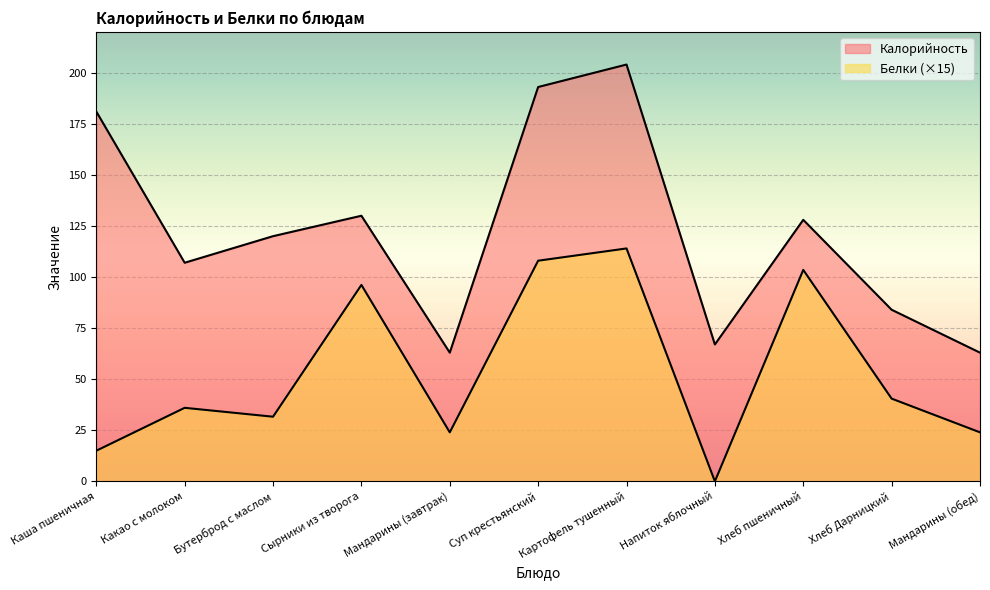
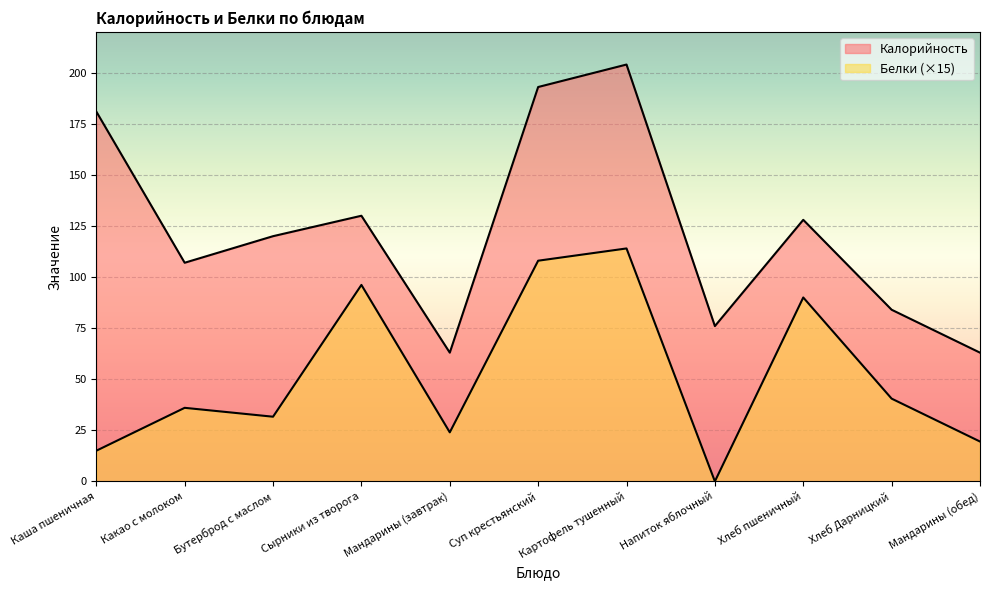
  {
    "Калорийность": {
      "Каша пшеничная": 181,
      "Какао с молоком": 107,
      "Бутерброд с маслом": 120,
      "Сырники из творога": 130,
      "Мандарины (завтрак)": 63,
      "Суп крестьянский": 193,
      "Картофель тушенный": 204,
-     "Напиток яблочный": 67,
+     "Напиток яблочный": 76,
      "Хлеб пшеничный": 128,
      "Хлеб Дарницкий": 84,
      "Мандарины (обед)": 63
    },
    "Белки (×15)": {
      "Каша пшеничная": 15,
      "Какао с молоком": 36,
      "Бутерброд с маслом": 32,
      "Сырники из творога": 96,
      "Мандарины (завтрак)": 24,
      "Суп крестьянский": 108,
      "Картофель тушенный": 114,
      "Напиток яблочный": 0,
-     "Хлеб пшеничный": 104,
+     "Хлеб пшеничный": 90,
      "Хлеб Дарницкий": 41,
-     "Мандарины (обед)": 24
+     "Мандарины (обед)": 20
    }
  }
